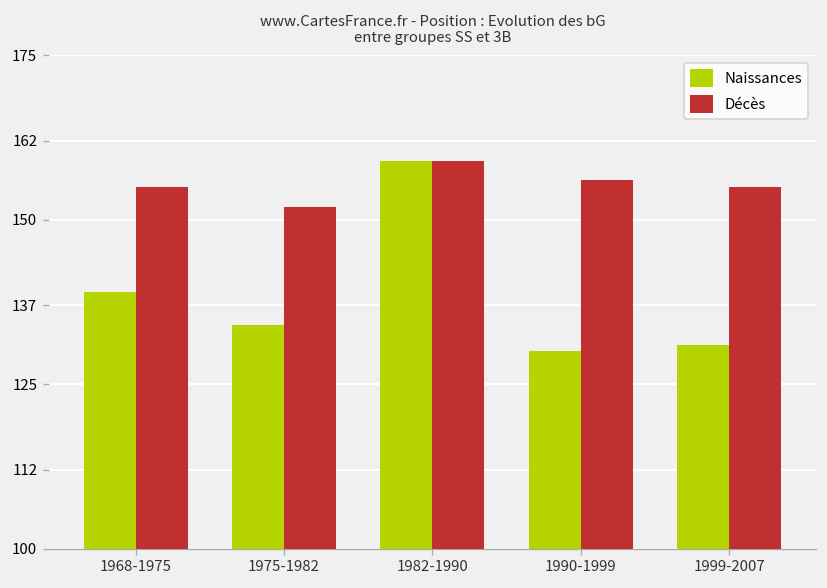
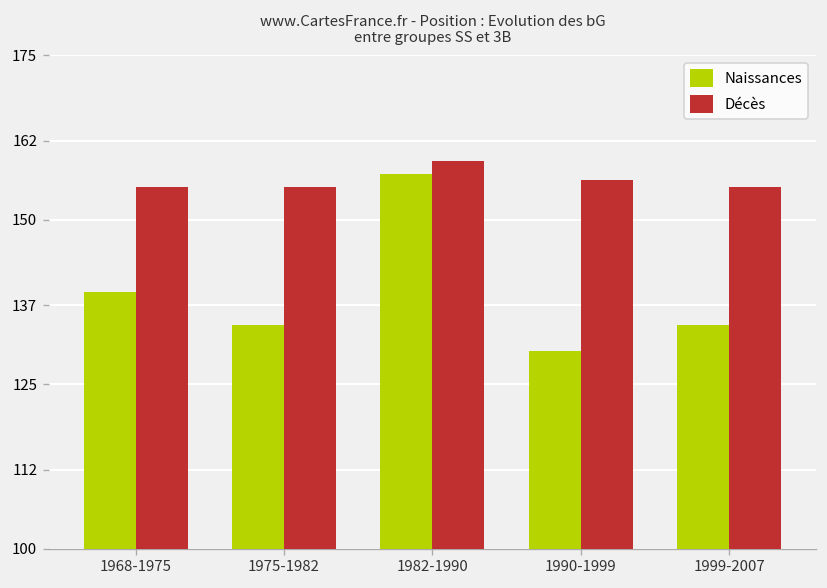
  {
    "Naissances": {
      "1968-1975": 139,
      "1975-1982": 134,
-     "1982-1990": 159,
+     "1982-1990": 157,
      "1990-1999": 130,
-     "1999-2007": 131
+     "1999-2007": 134
    },
    "Décès": {
      "1968-1975": 155,
-     "1975-1982": 152,
+     "1975-1982": 155,
      "1982-1990": 159,
      "1990-1999": 156,
      "1999-2007": 155
    }
  }
